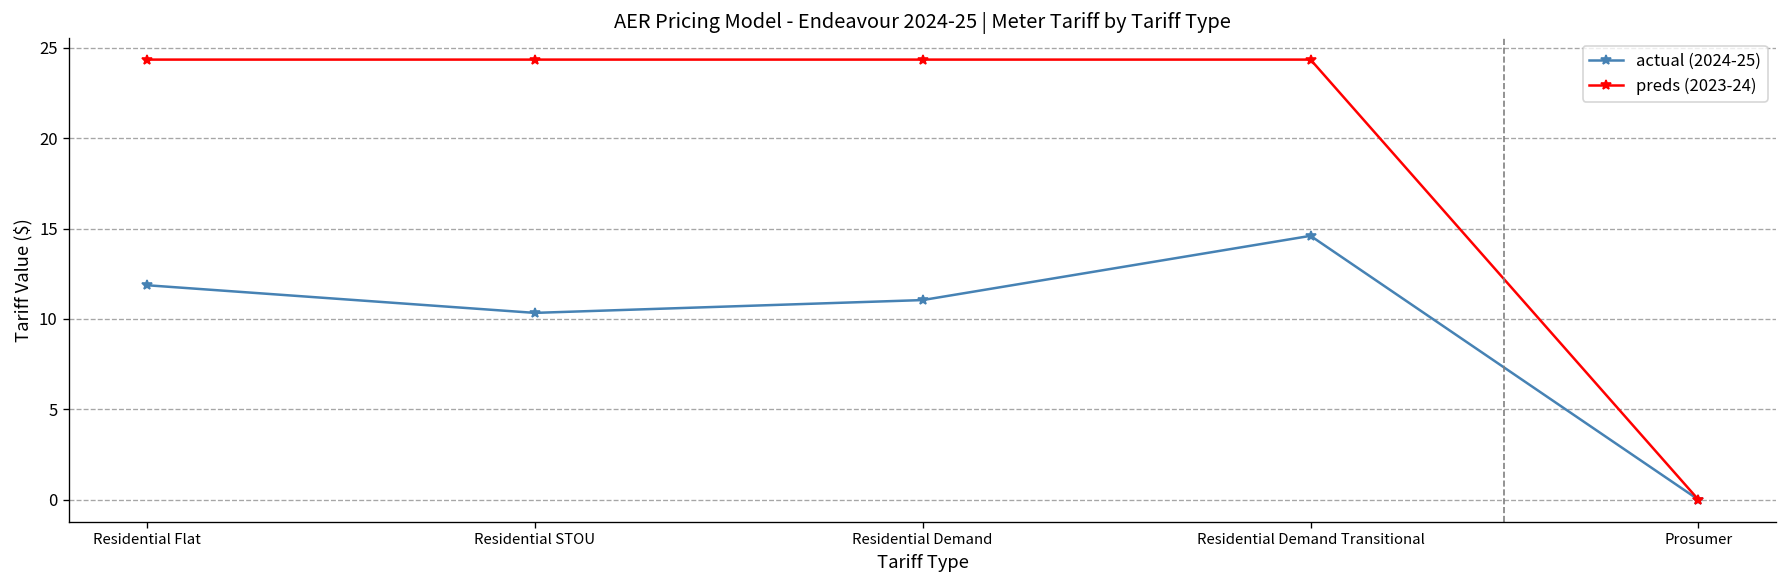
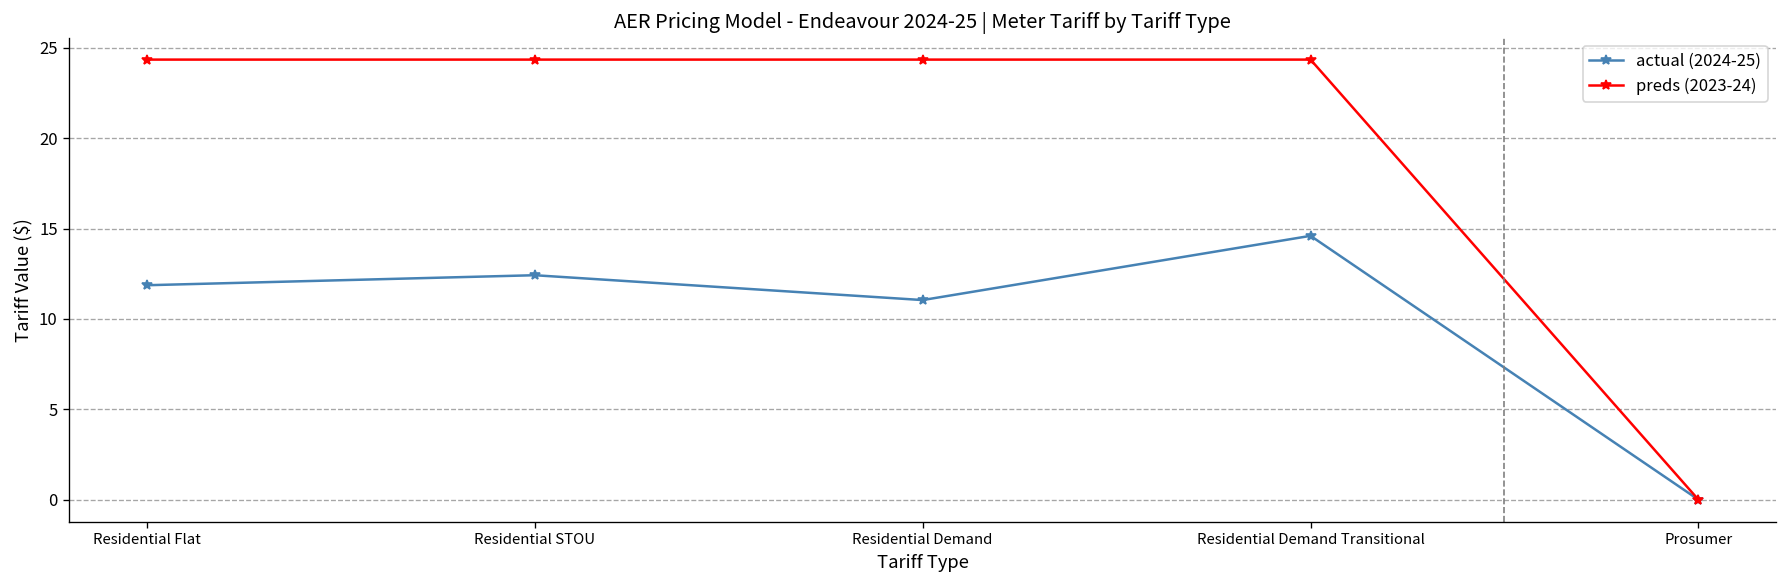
  {
    "actual (2024-25)": {
      "Residential Flat": 11.9,
-     "Residential STOU": 10.3,
+     "Residential STOU": 12.4,
      "Residential Demand": 11.0,
      "Residential Demand Transitional": 14.6
    },
    "preds (2023-24)": {
      "Residential Flat": 24.4,
      "Residential STOU": 24.4,
      "Residential Demand": 24.4,
      "Residential Demand Transitional": 24.4
    }
  }
